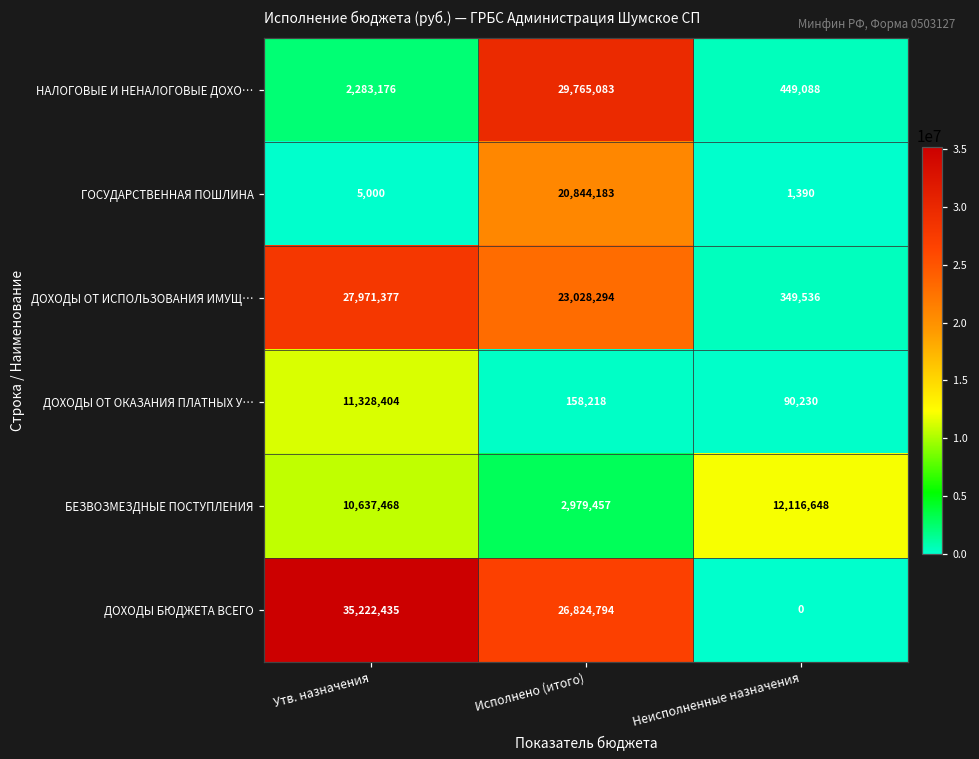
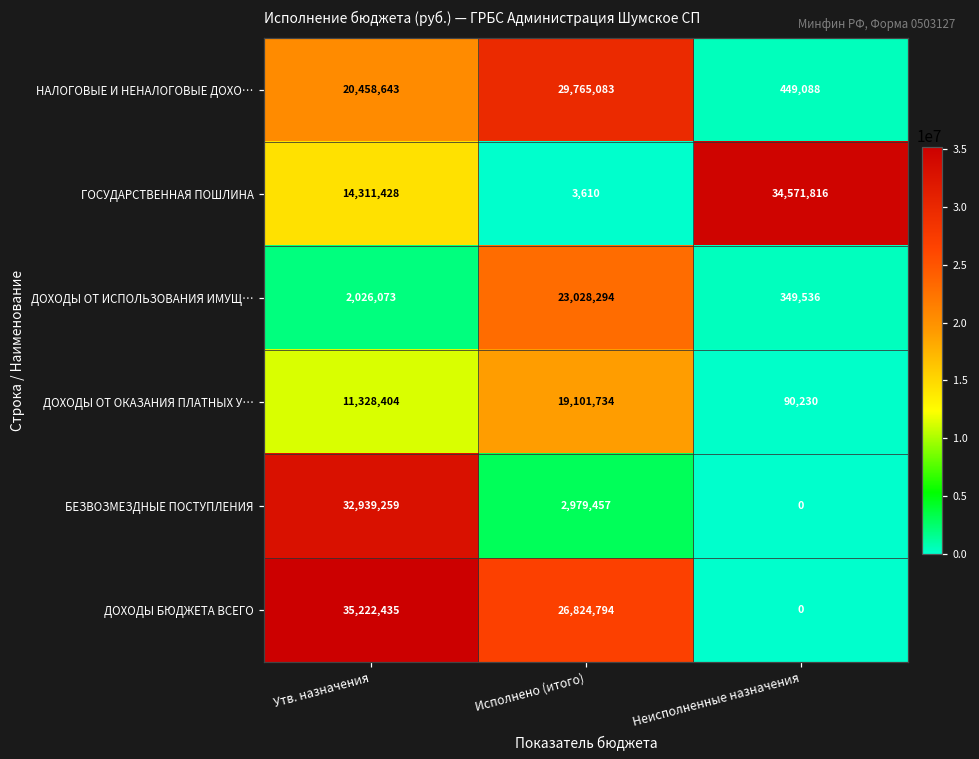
  {
    "НАЛОГОВЫЕ И НЕНАЛОГОВЫЕ ДОХО…": {
-     "Утв. назначения": "2,283,176",
+     "Утв. назначения": "20,458,643",
      "Исполнено (итого)": "29,765,083",
      "Неисполненные назначения": "449,088"
    },
    "ГОСУДАРСТВЕННАЯ ПОШЛИНА": {
-     "Утв. назначения": "5,000",
-     "Исполнено (итого)": "20,844,183",
-     "Неисполненные назначения": "1,390"
+     "Утв. назначения": "14,311,428",
+     "Исполнено (итого)": "3,610",
+     "Неисполненные назначения": "34,571,816"
    },
    "ДОХОДЫ ОТ ИСПОЛЬЗОВАНИЯ ИМУЩ…": {
-     "Утв. назначения": "27,971,377",
+     "Утв. назначения": "2,026,073",
      "Исполнено (итого)": "23,028,294",
      "Неисполненные назначения": "349,536"
    },
    "ДОХОДЫ ОТ ОКАЗАНИЯ ПЛАТНЫХ У…": {
      "Утв. назначения": "11,328,404",
-     "Исполнено (итого)": "158,218",
+     "Исполнено (итого)": "19,101,734",
      "Неисполненные назначения": "90,230"
    },
    "БЕЗВОЗМЕЗДНЫЕ ПОСТУПЛЕНИЯ": {
-     "Утв. назначения": "10,637,468",
+     "Утв. назначения": "32,939,259",
      "Исполнено (итого)": "2,979,457",
-     "Неисполненные назначения": "12,116,648"
+     "Неисполненные назначения": "0"
    },
    "ДОХОДЫ БЮДЖЕТА ВСЕГО": {
      "Утв. назначения": "35,222,435",
      "Исполнено (итого)": "26,824,794",
      "Неисполненные назначения": "0"
    }
  }
